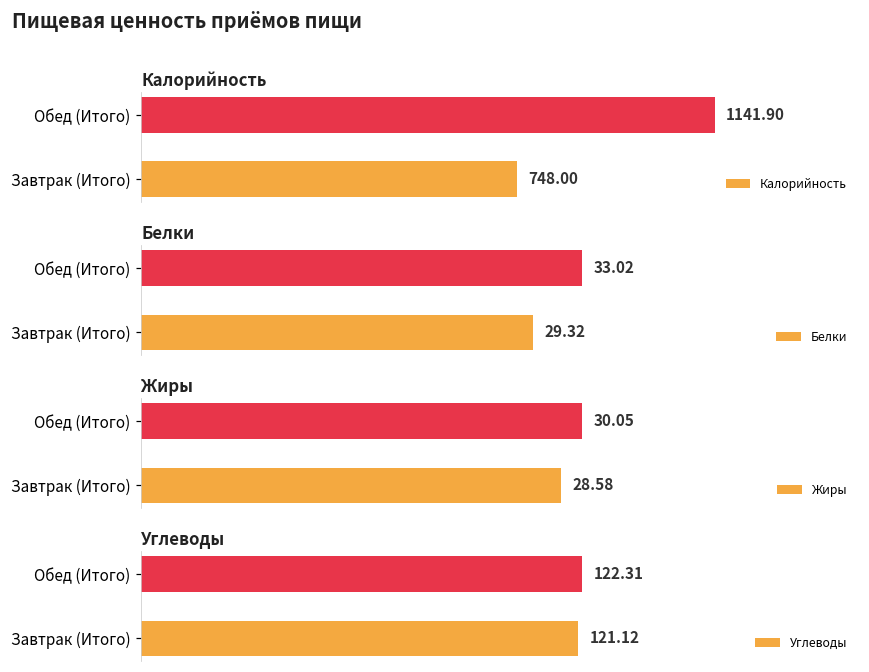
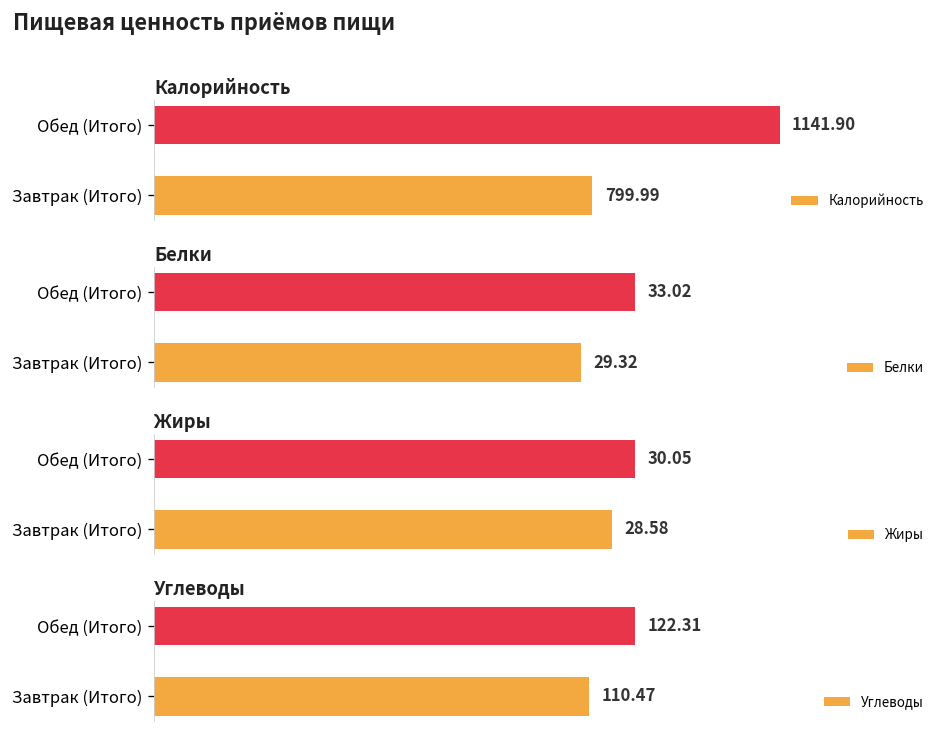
  {
    "Калорийность": {
      "Обед (Итого)": 1141.90,
-     "Завтрак (Итого)": 748.00
+     "Завтрак (Итого)": 799.99
    },
    "Белки": {
      "Обед (Итого)": 33.02,
      "Завтрак (Итого)": 29.32
    },
    "Жиры": {
      "Обед (Итого)": 30.05,
      "Завтрак (Итого)": 28.58
    },
    "Углеводы": {
      "Обед (Итого)": 122.31,
-     "Завтрак (Итого)": 121.12
+     "Завтрак (Итого)": 110.47
    }
  }
